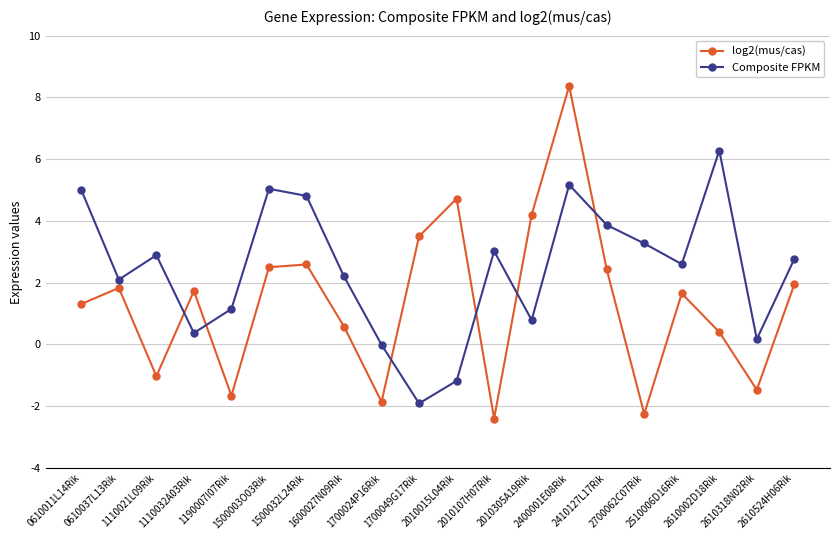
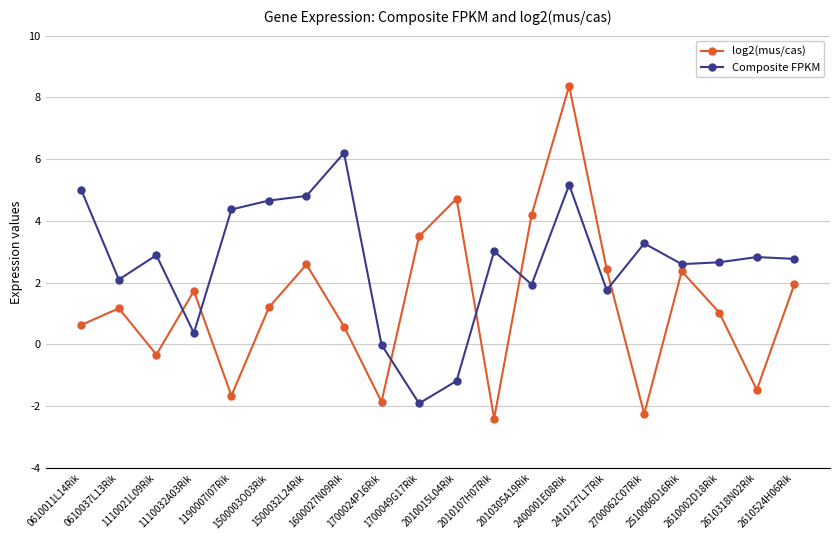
  {
    "log2(mus/cas)": {
-     "0610011L14Rik": 1.3,
-     "0610037L13Rik": 1.8,
-     "1110021L09Rik": -1.0,
+     "0610011L14Rik": 0.6,
+     "0610037L13Rik": 1.2,
+     "1110021L09Rik": -0.3,
      "1110032A03Rik": 1.7,
      "1190007I07Rik": -1.7,
-     "1500003O03Rik": 2.5,
+     "1500003O03Rik": 1.2,
      "1500032L24Rik": 2.6,
      "1600027N09Rik": 0.6,
      "1700024P16Rik": -1.9,
      "1700049G17Rik": 3.5,
      "2010015L04Rik": 4.7,
      "2010107H07Rik": -2.4,
      "2010305A19Rik": 4.2,
      "2400001E08Rik": 8.4,
      "2410127L17Rik": 2.4,
      "2700062C07Rik": -2.3,
-     "2510006D16Rik": 1.7,
-     "2610002D18Rik": 0.4,
+     "2510006D16Rik": 2.4,
+     "2610002D18Rik": 1.0,
      "2610318N02Rik": -1.5,
      "2610524H06Rik": 2.0
    },
    "Composite FPKM": {
      "0610011L14Rik": 5.0,
      "0610037L13Rik": 2.1,
      "1110021L09Rik": 2.9,
      "1110032A03Rik": 0.4,
-     "1190007I07Rik": 1.2,
-     "1500003O03Rik": 5.0,
+     "1190007I07Rik": 4.4,
+     "1500003O03Rik": 4.7,
      "1500032L24Rik": 4.8,
-     "1600027N09Rik": 2.2,
+     "1600027N09Rik": 6.2,
      "1700024P16Rik": 0.0,
      "1700049G17Rik": -1.9,
      "2010015L04Rik": -1.2,
      "2010107H07Rik": 3.0,
-     "2010305A19Rik": 0.8,
+     "2010305A19Rik": 1.9,
      "2400001E08Rik": 5.2,
-     "2410127L17Rik": 3.9,
+     "2410127L17Rik": 1.8,
      "2700062C07Rik": 3.3,
      "2510006D16Rik": 2.6,
-     "2610002D18Rik": 6.3,
-     "2610318N02Rik": 0.2,
+     "2610002D18Rik": 2.7,
+     "2610318N02Rik": 2.8,
      "2610524H06Rik": 2.8
    }
  }
